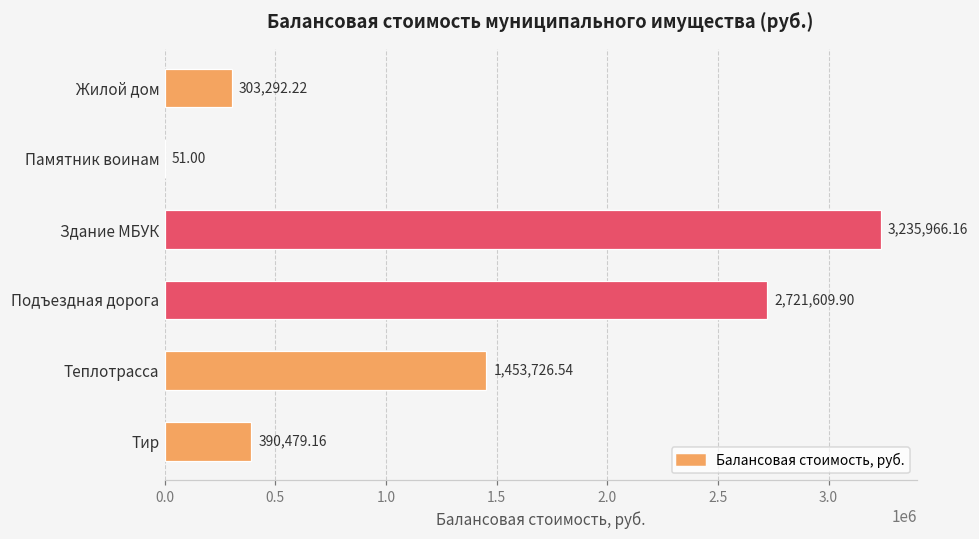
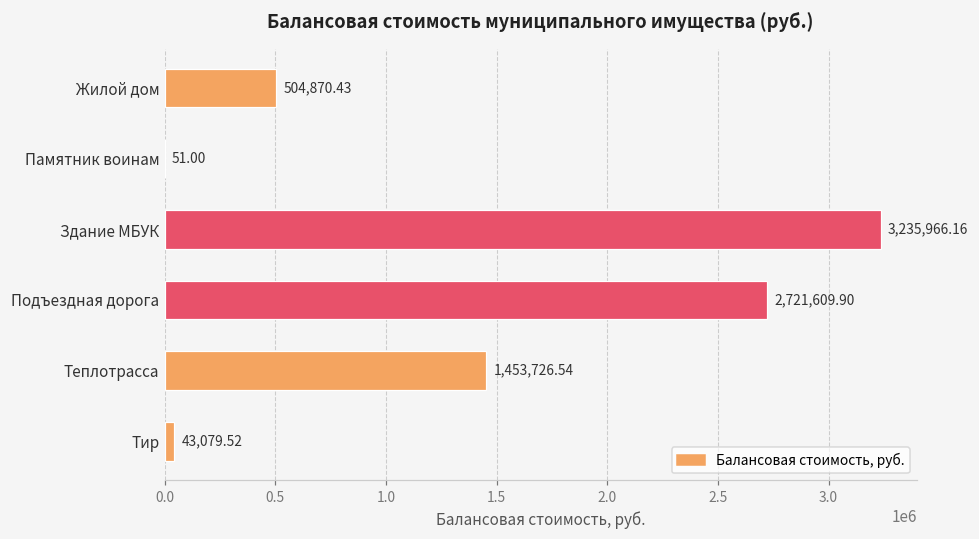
  {
-   "Жилой дом": "303,292.22",
+   "Жилой дом": "504,870.43",
    "Памятник воинам": "51.00",
    "Здание МБУК": "3,235,966.16",
    "Подъездная дорога": "2,721,609.90",
    "Теплотрасса": "1,453,726.54",
-   "Тир": "390,479.16"
+   "Тир": "43,079.52"
  }
